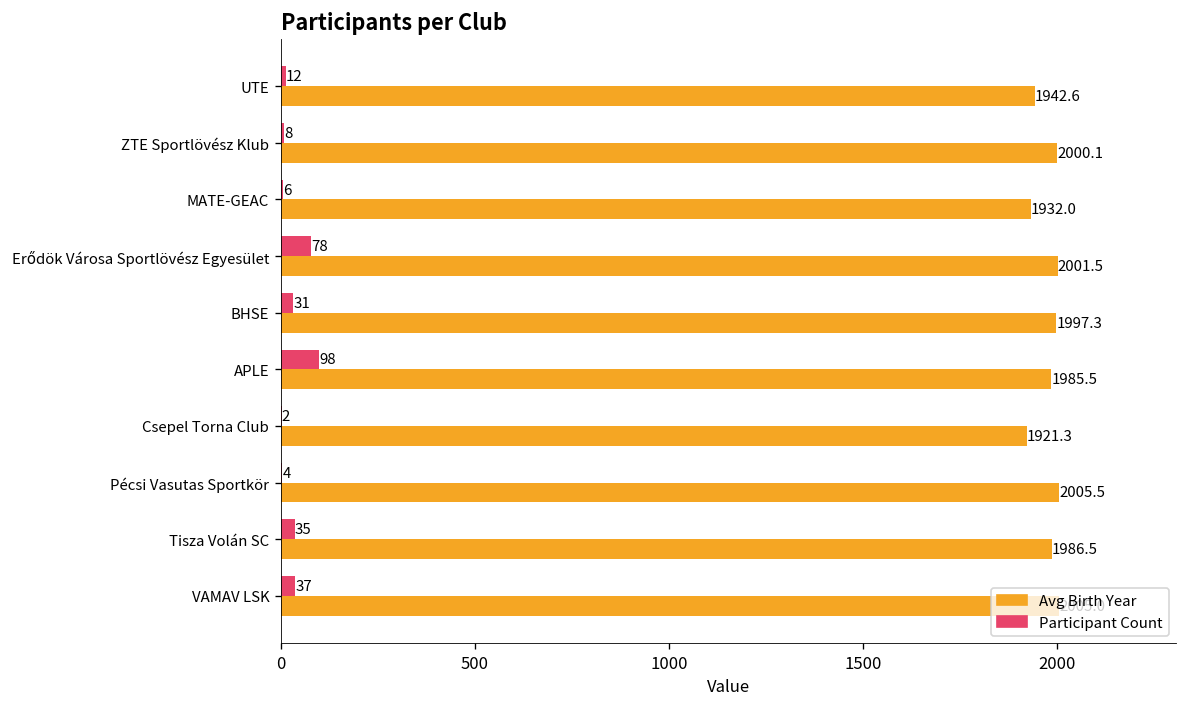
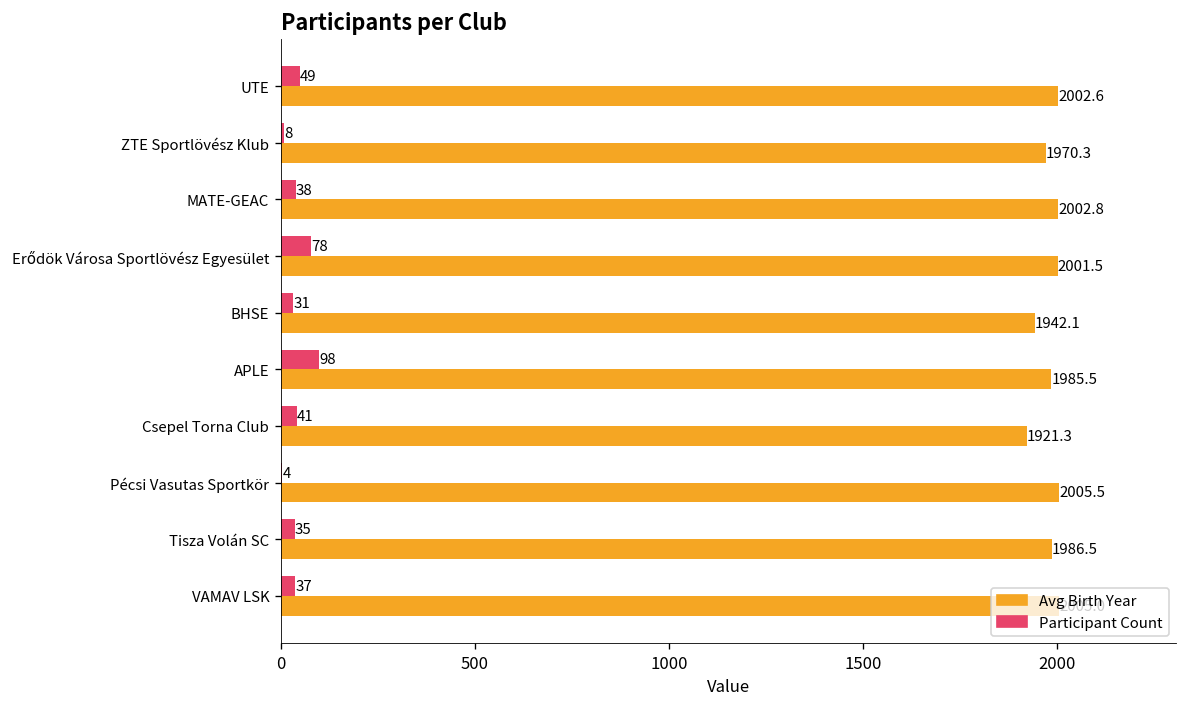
  {
    "Avg Birth Year": {
-     "UTE": 1942.6,
-     "ZTE Sportlövész Klub": 2000.1,
-     "MATE-GEAC": 1932.0,
+     "UTE": 2002.6,
+     "ZTE Sportlövész Klub": 1970.3,
+     "MATE-GEAC": 2002.8,
      "Erődök Városa Sportlövész Egyesület": 2001.5,
-     "BHSE": 1997.3,
+     "BHSE": 1942.1,
      "APLE": 1985.5,
      "Csepel Torna Club": 1921.3,
      "Pécsi Vasutas Sportkör": 2005.5,
      "Tisza Volán SC": 1986.5
    },
    "Participant Count": {
-     "UTE": 12,
+     "UTE": 49,
      "ZTE Sportlövész Klub": 8,
-     "MATE-GEAC": 6,
+     "MATE-GEAC": 38,
      "Erődök Városa Sportlövész Egyesület": 78,
      "BHSE": 31,
      "APLE": 98,
-     "Csepel Torna Club": 2,
+     "Csepel Torna Club": 41,
      "Pécsi Vasutas Sportkör": 4,
      "Tisza Volán SC": 35,
      "VAMAV LSK": 37
    }
  }
